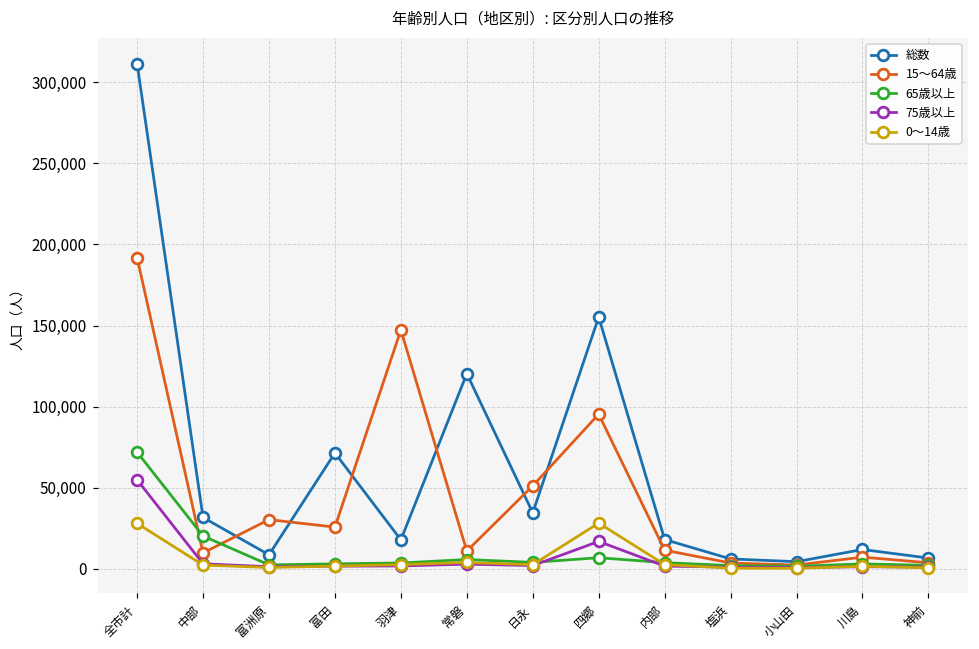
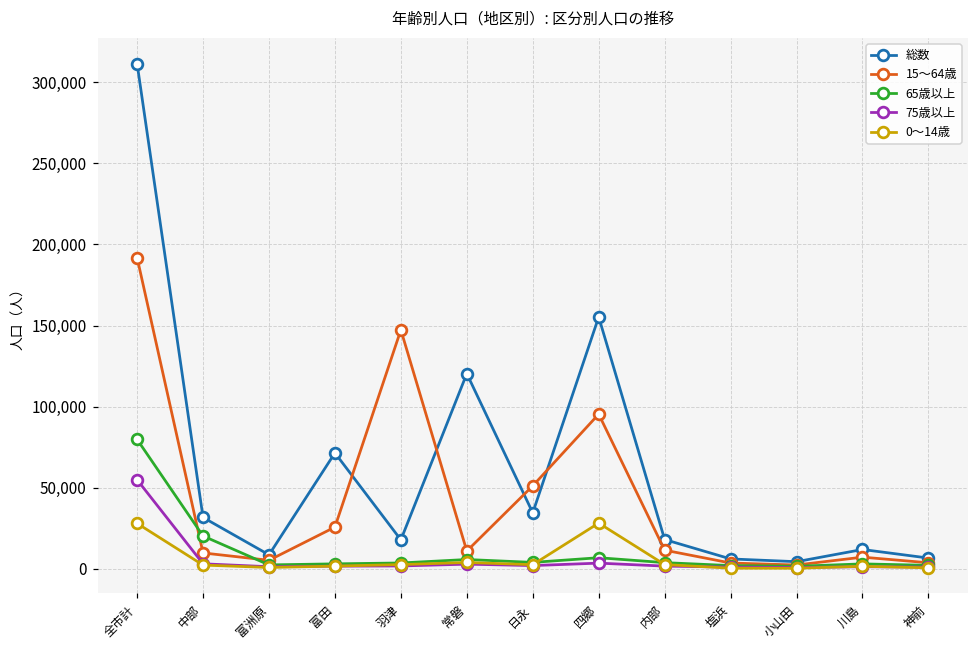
  {
    "総数": {
      "全市計": "311,000",
      "中部": "32,000",
      "富洲原": "9,000",
      "富田": "71,000",
      "羽津": "18,000",
      "常磐": "120,000",
      "日永": "35,000",
      "四郷": "155,000",
      "内部": "18,000",
      "塩浜": "6,000",
      "小山田": "4,000",
      "川島": "12,000",
      "神前": "7,000"
    },
    "15～64歳": {
      "全市計": "192,000",
      "中部": "10,000",
-     "富洲原": "30,000",
+     "富洲原": "5,000",
      "富田": "26,000",
      "羽津": "147,000",
      "常磐": "11,000",
      "日永": "51,000",
      "四郷": "95,000",
      "内部": "12,000",
      "川島": "7,000"
    },
    "65歳以上": {
-     "全市計": "72,000",
+     "全市計": "80,000",
      "中部": "20,000",
      "常磐": "6,000",
      "四郷": "7,000"
    },
    "75歳以上": {
      "全市計": "55,000",
-     "四郷": "17,000"
+     "四郷": "4,000"
    },
    "0～14歳": {
      "全市計": "28,000",
      "四郷": "28,000"
    }
  }
